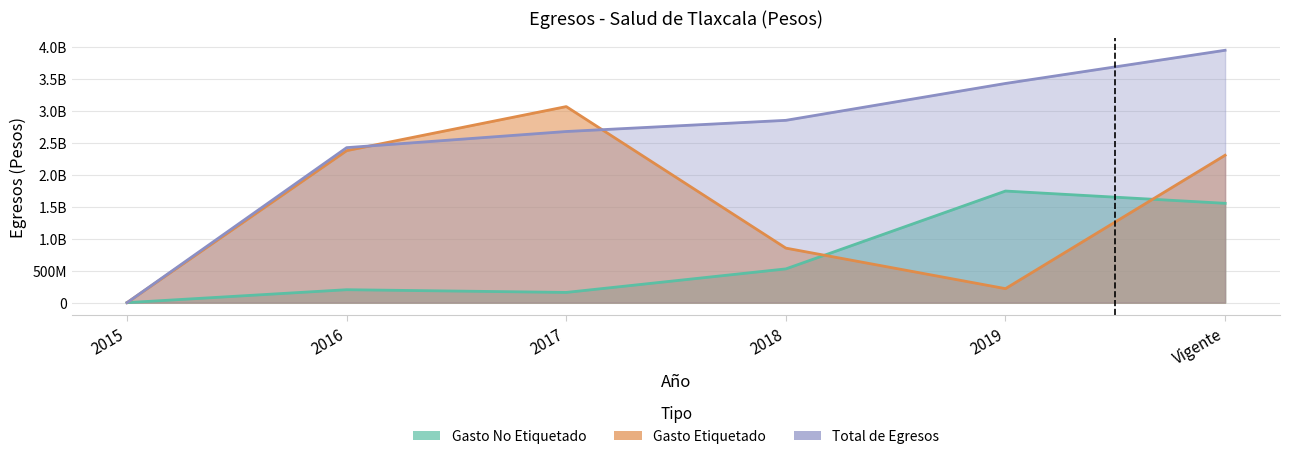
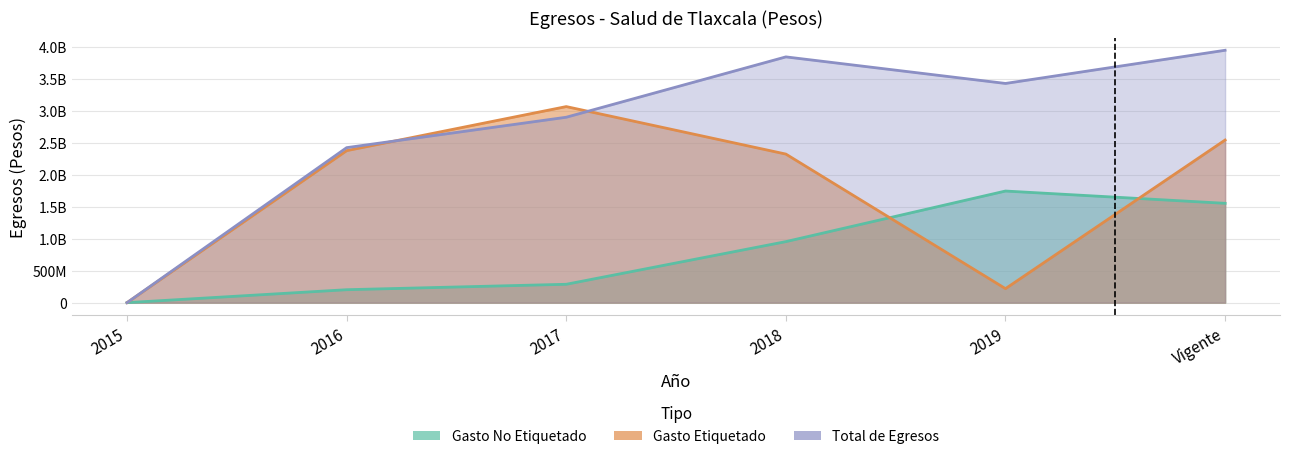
  {
    "Gasto No Etiquetado": {
      "2016": 200000000,
-     "2017": 200000000,
-     "2018": 500000000,
+     "2017": 300000000,
+     "2018": 1000000000,
      "2019": 1700000000,
      "Vigente": 1600000000
    },
    "Gasto Etiquetado": {
      "2016": 2400000000,
      "2017": 3100000000,
-     "2018": 900000000,
+     "2018": 2300000000,
      "2019": 200000000,
-     "Vigente": 2300000000
+     "Vigente": 2500000000
    },
    "Total de Egresos": {
      "2016": 2400000000,
-     "2017": 2700000000,
-     "2018": 2800000000,
+     "2017": 2900000000,
+     "2018": 3800000000,
      "2019": 3400000000,
      "Vigente": 3900000000
    }
  }
